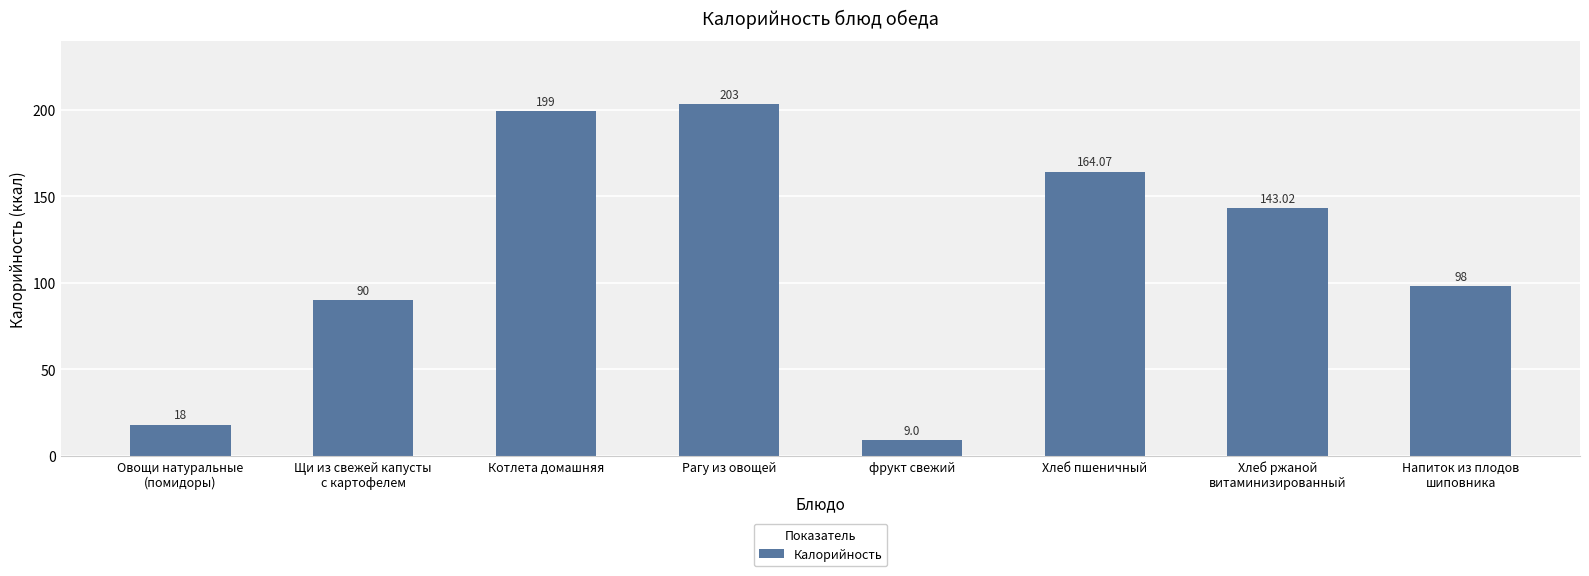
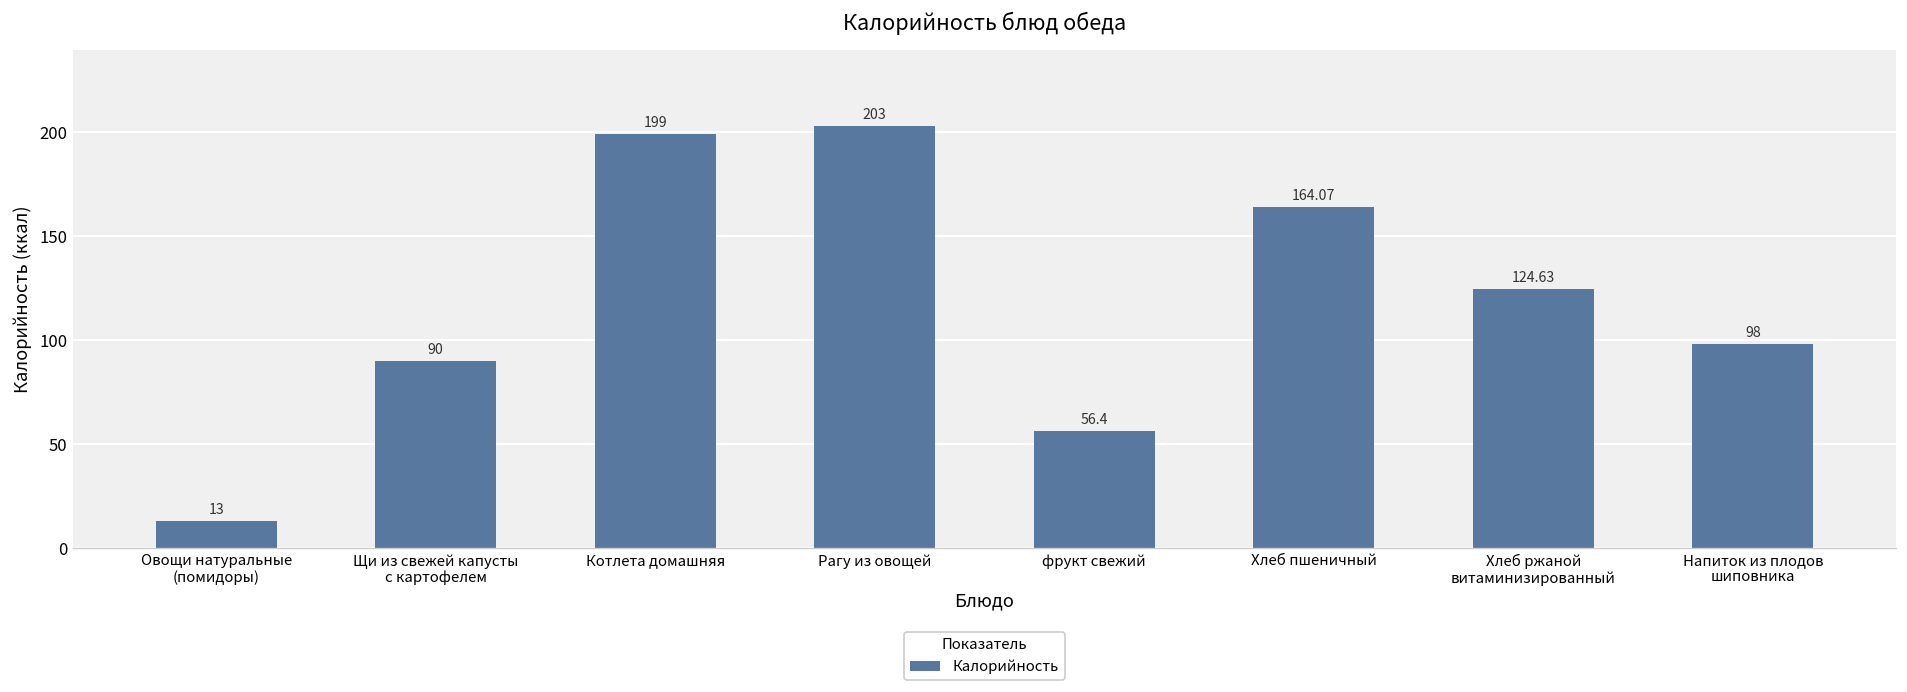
  {
-   "Овощи натуральные (помидоры)": 18,
+   "Овощи натуральные (помидоры)": 13,
    "Щи из свежей капусты с картофелем": 90,
    "Котлета домашняя": 199,
    "Рагу из овощей": 203,
-   "фрукт свежий": 9.0,
+   "фрукт свежий": 56.4,
    "Хлеб пшеничный": 164.07,
-   "Хлеб ржаной витаминизированный": 143.02,
+   "Хлеб ржаной витаминизированный": 124.63,
    "Напиток из плодов шиповника": 98
  }
